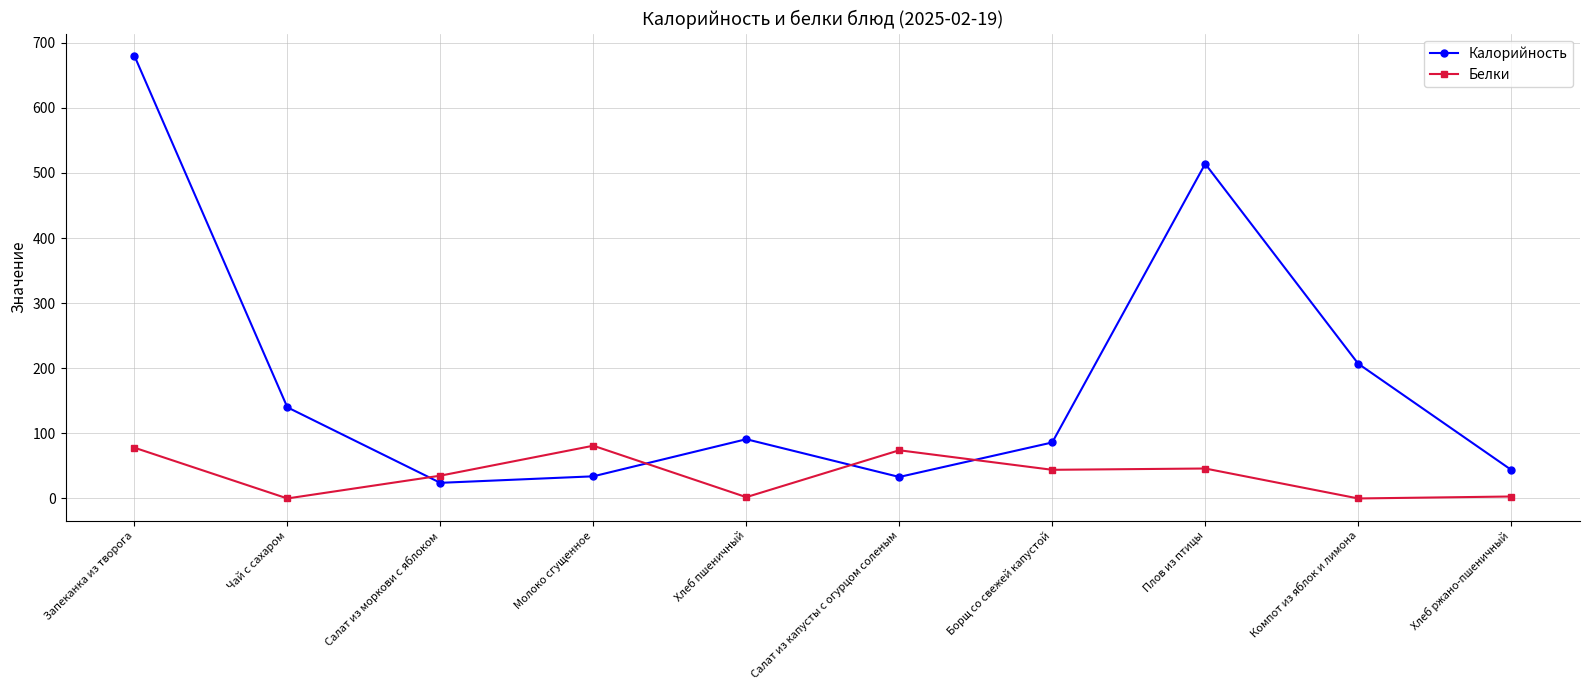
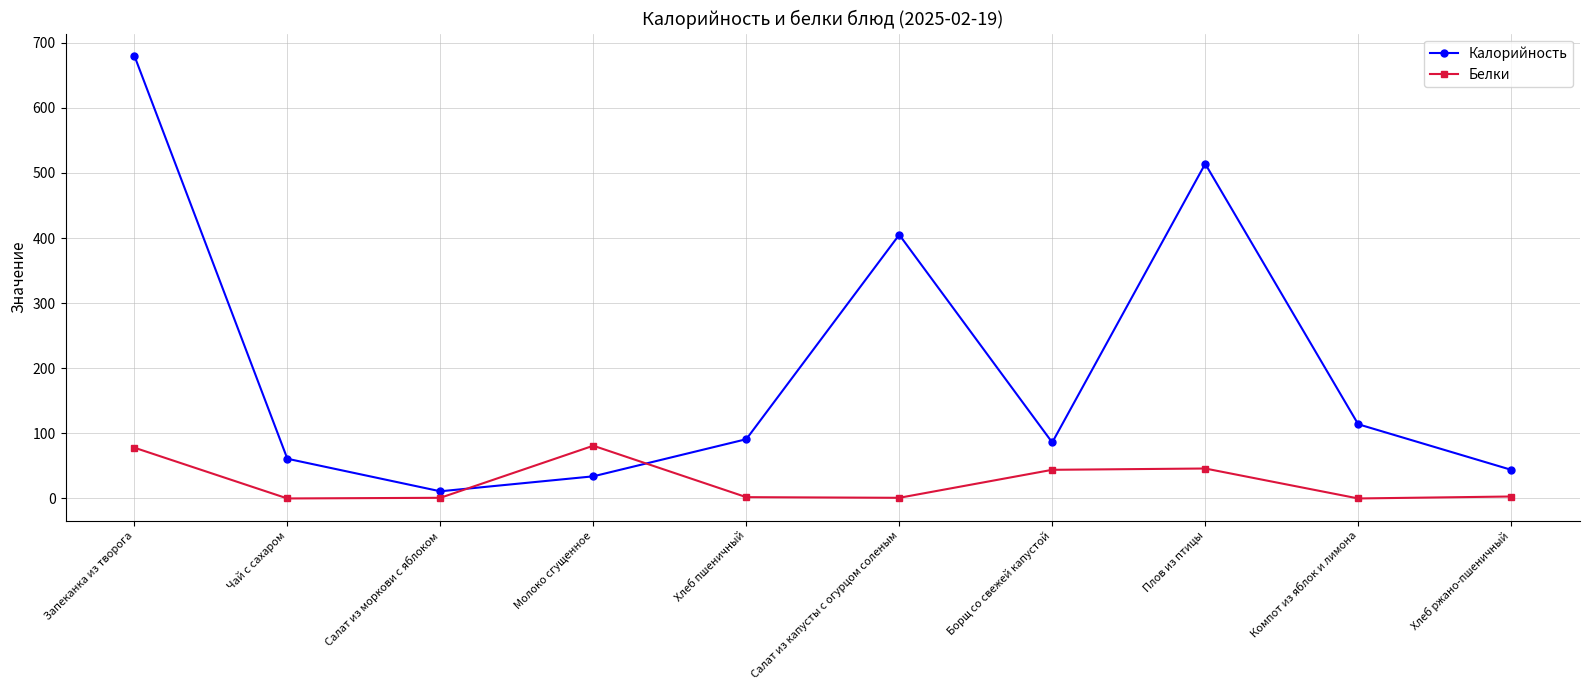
  {
    "Калорийность": {
      "Запеканка из творога": 680,
-     "Чай с сахаром": 140,
-     "Салат из моркови с яблоком": 20,
+     "Чай с сахаром": 60,
+     "Салат из моркови с яблоком": 10,
      "Молоко сгущенное": 30,
      "Хлеб пшеничный": 90,
-     "Салат из капусты с огурцом соленым": 30,
+     "Салат из капусты с огурцом соленым": 410,
      "Борщ со свежей капустой": 90,
      "Плов из птицы": 510,
-     "Компот из яблок и лимона": 210,
+     "Компот из яблок и лимона": 110,
      "Хлеб ржано-пшеничный": 40
    },
    "Белки": {
      "Запеканка из творога": 80,
      "Чай с сахаром": 0,
-     "Салат из моркови с яблоком": 40,
+     "Салат из моркови с яблоком": 0,
      "Молоко сгущенное": 80,
      "Хлеб пшеничный": 0,
-     "Салат из капусты с огурцом соленым": 70,
+     "Салат из капусты с огурцом соленым": 0,
      "Борщ со свежей капустой": 40,
      "Плов из птицы": 50,
      "Компот из яблок и лимона": 0,
      "Хлеб ржано-пшеничный": 0
    }
  }
